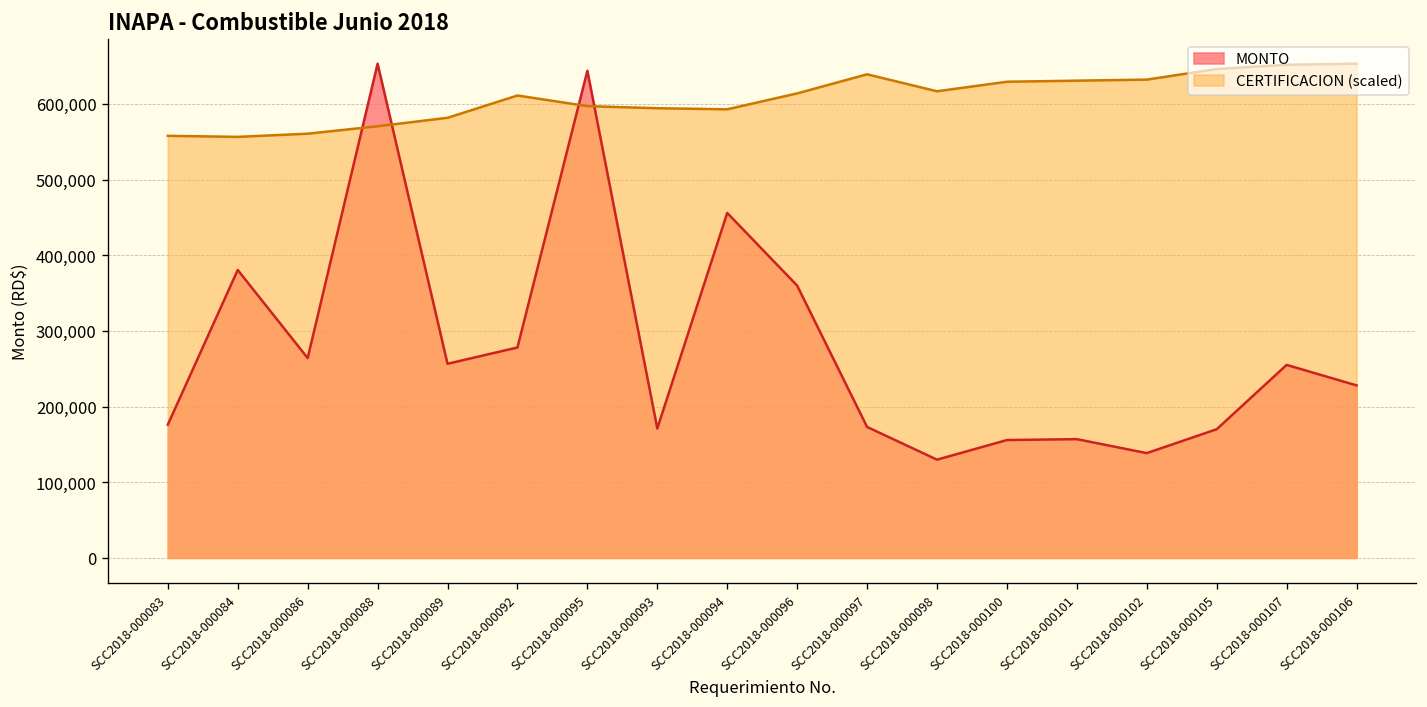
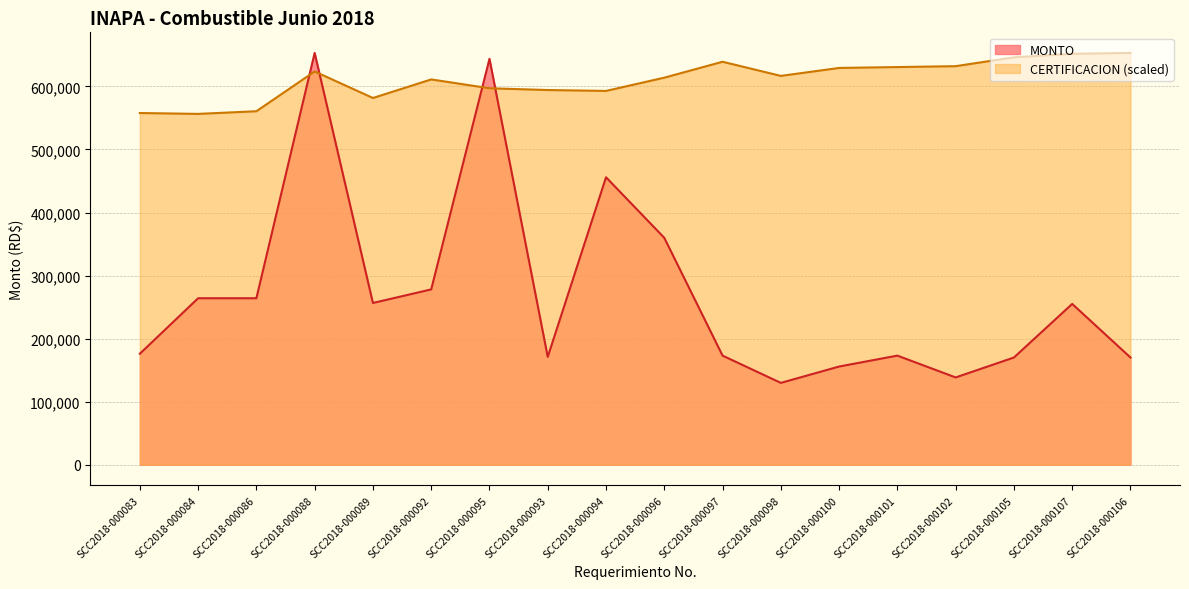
  {
    "MONTO": {
      "SCC2018-000083": "180,000",
-     "SCC2018-000084": "380,000",
+     "SCC2018-000084": "260,000",
      "SCC2018-000086": "260,000",
      "SCC2018-000088": "650,000",
      "SCC2018-000089": "260,000",
      "SCC2018-000092": "280,000",
      "SCC2018-000095": "640,000",
      "SCC2018-000093": "170,000",
      "SCC2018-000094": "460,000",
      "SCC2018-000096": "360,000",
      "SCC2018-000097": "170,000",
      "SCC2018-000098": "130,000",
      "SCC2018-000100": "160,000",
-     "SCC2018-000101": "160,000",
+     "SCC2018-000101": "170,000",
      "SCC2018-000102": "140,000",
      "SCC2018-000105": "170,000",
      "SCC2018-000107": "260,000",
-     "SCC2018-000106": "230,000"
+     "SCC2018-000106": "170,000"
    },
    "CERTIFICACION (scaled)": {
      "SCC2018-000083": "560,000",
      "SCC2018-000084": "560,000",
      "SCC2018-000086": "560,000",
-     "SCC2018-000088": "570,000",
+     "SCC2018-000088": "620,000",
      "SCC2018-000089": "580,000",
      "SCC2018-000092": "610,000",
      "SCC2018-000095": "600,000",
      "SCC2018-000093": "590,000",
      "SCC2018-000094": "590,000",
      "SCC2018-000096": "610,000",
      "SCC2018-000097": "640,000",
      "SCC2018-000098": "620,000",
      "SCC2018-000100": "630,000",
      "SCC2018-000101": "630,000",
      "SCC2018-000102": "630,000"
    }
  }
